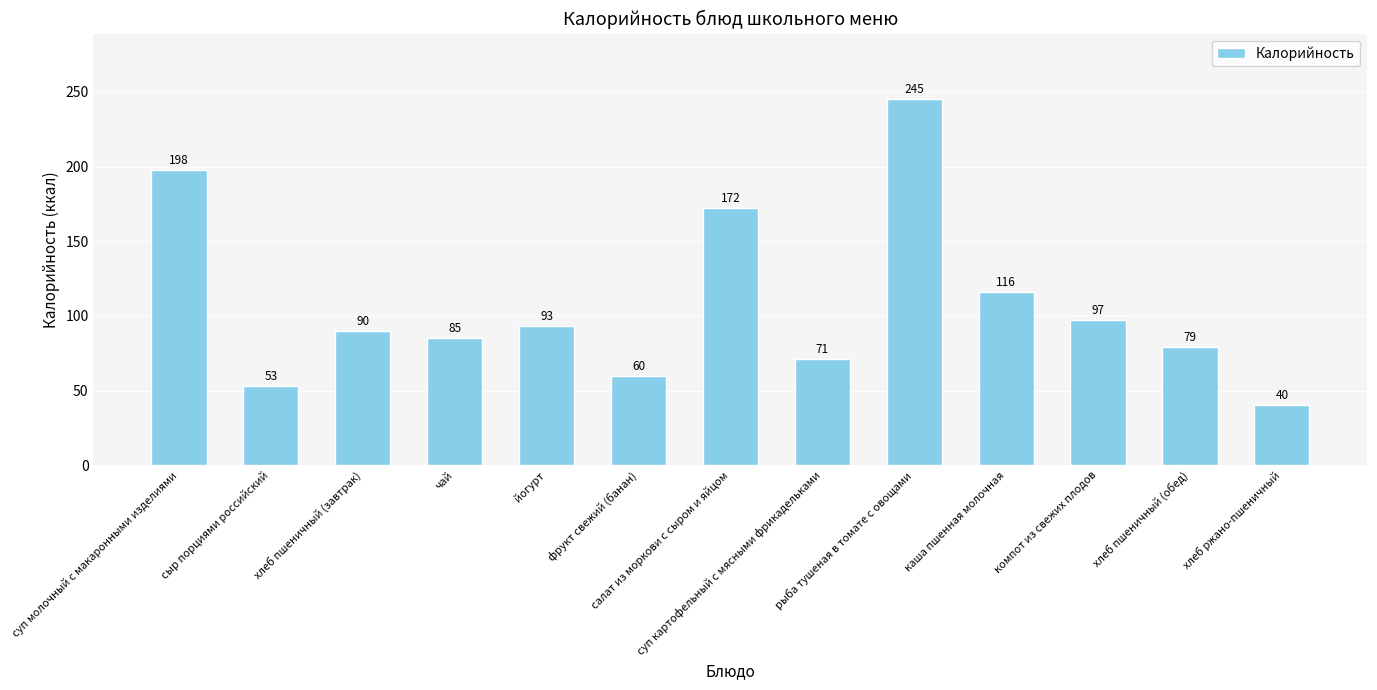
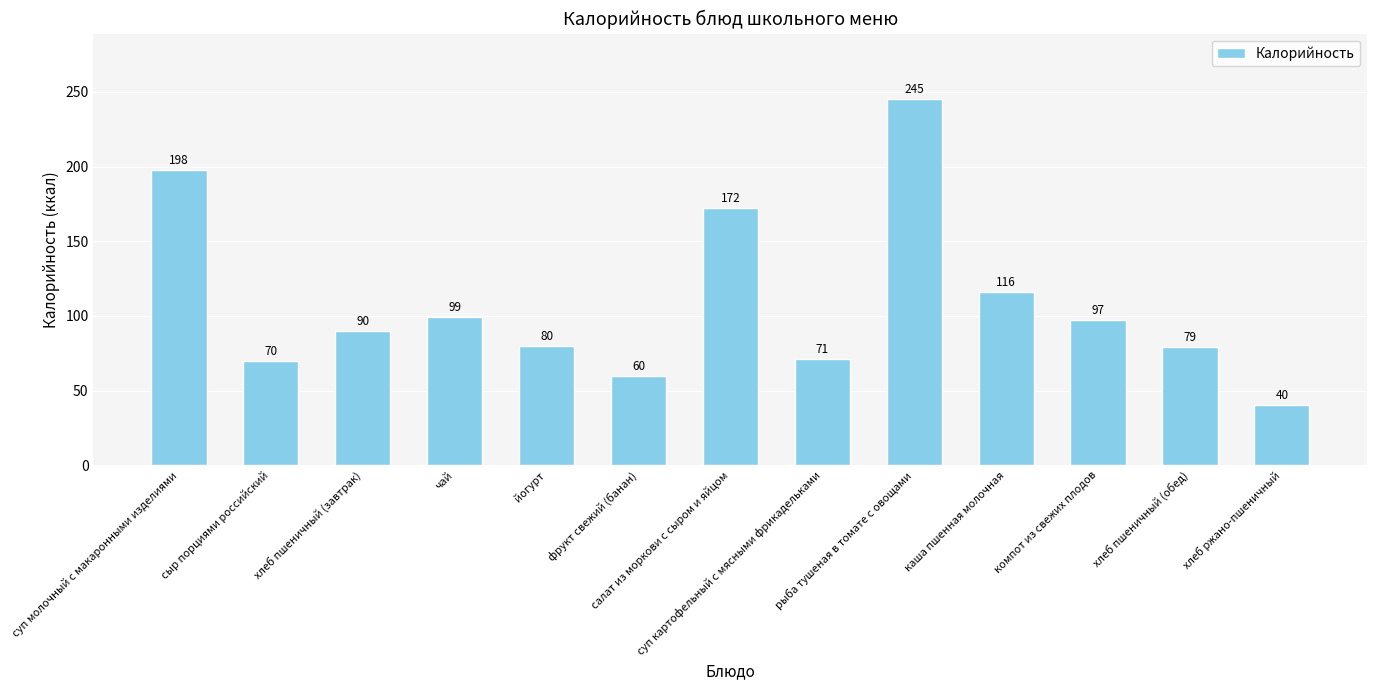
  {
    "суп молочный с макаронными изделиями": 198,
-   "сыр порциями российский": 53,
+   "сыр порциями российский": 70,
    "хлеб пшеничный (завтрак)": 90,
-   "чай": 85,
-   "йогурт": 93,
+   "чай": 99,
+   "йогурт": 80,
    "фрукт свежий (банан)": 60,
    "салат из моркови с сыром и яйцом": 172,
    "суп картофельный с мясными фрикадельками": 71,
    "рыба тушеная в томате с овощами": 245,
    "каша пшенная молочная": 116,
    "компот из свежих плодов": 97,
    "хлеб пшеничный (обед)": 79,
    "хлеб ржано-пшеничный": 40
  }
